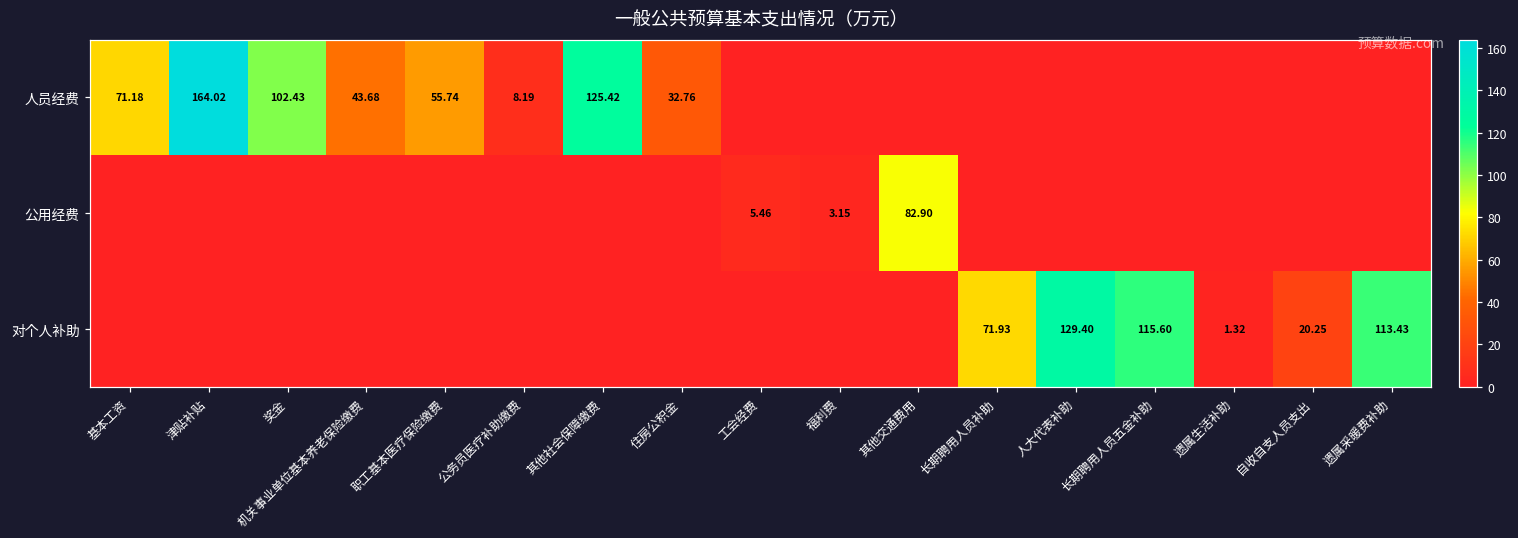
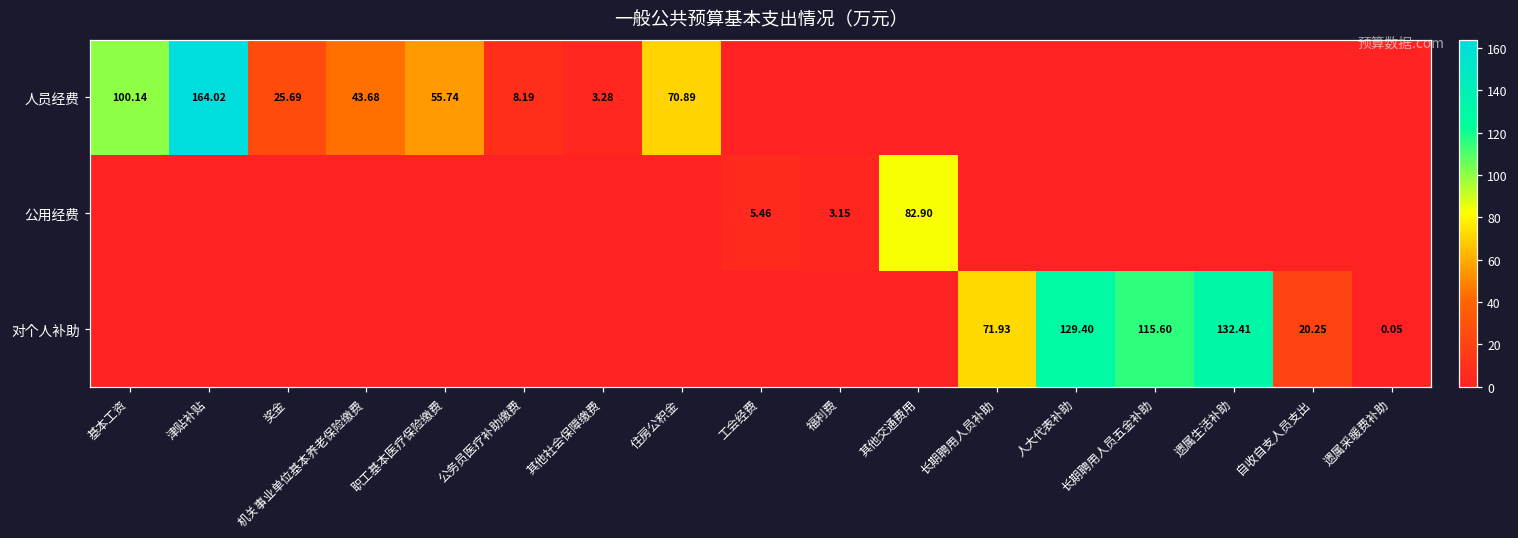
  {
    "人员经费": {
-     "基本工资": 71.18,
+     "基本工资": 100.14,
      "津贴补贴": 164.02,
-     "奖金": 102.43,
+     "奖金": 25.69,
      "机关事业单位基本养老保险缴费": 43.68,
      "职工基本医疗保险缴费": 55.74,
      "公务员医疗补助缴费": 8.19,
-     "其他社会保障缴费": 125.42,
-     "住房公积金": 32.76
+     "其他社会保障缴费": 3.28,
+     "住房公积金": 70.89
    },
    "公用经费": {
      "工会经费": 5.46,
      "福利费": 3.15,
      "其他交通费用": 82.90
    },
    "对个人补助": {
      "长期聘用人员补助": 71.93,
      "人大代表补助": 129.40,
      "长期聘用人员五金补助": 115.60,
-     "遗属生活补助": 1.32,
+     "遗属生活补助": 132.41,
      "自收自支人员支出": 20.25,
-     "遗属采暖费补助": 113.43
+     "遗属采暖费补助": 0.05
    }
  }
